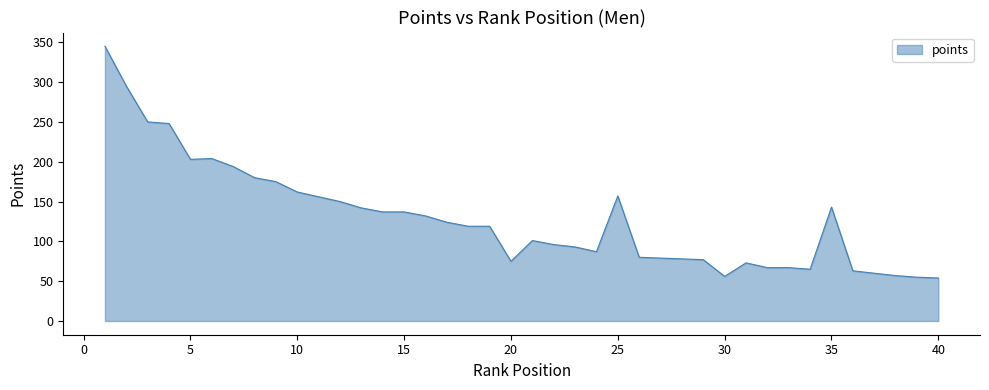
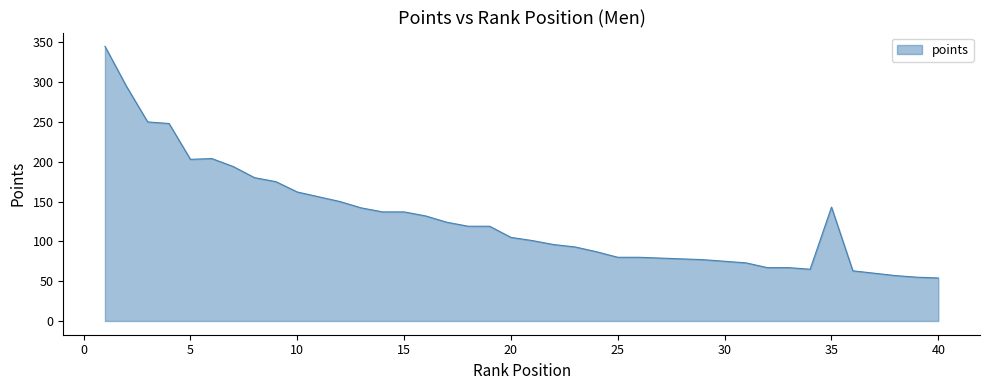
  {
    "5": 200,
    "10": 160,
    "15": 140,
-   "20": 80,
-   "25": 160,
-   "30": 60,
+   "20": 110,
+   "25": 80,
+   "30": 80,
    "35": 140,
    "40": 50
  }
